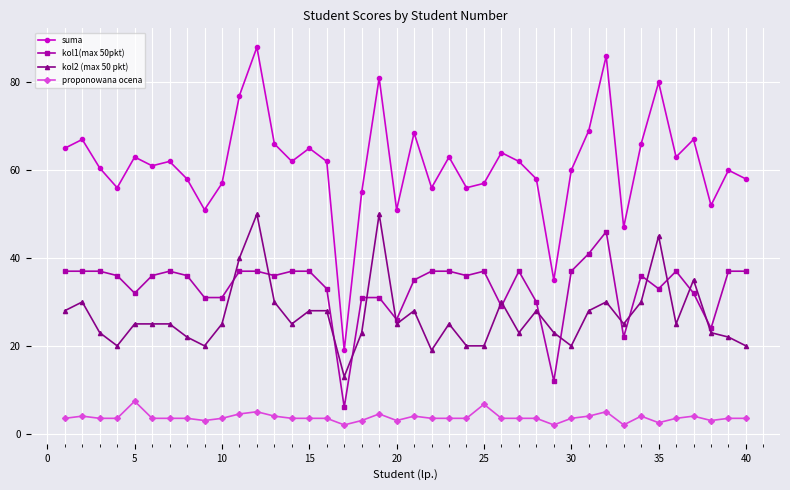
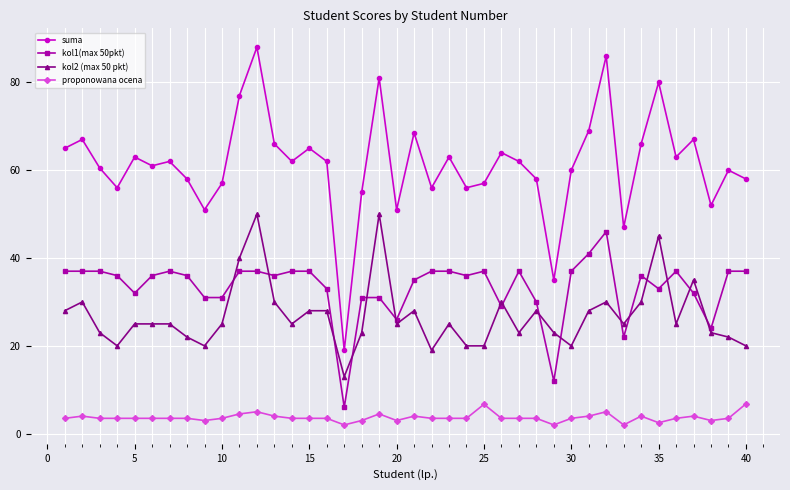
  {
    "proponowana ocena": {
-     "5": 7,
+     "5": 4,
      "10": 4,
      "15": 4,
      "20": 3,
      "25": 7,
      "30": 4,
      "35": 3,
-     "40": 4
+     "40": 7
    }
  }
